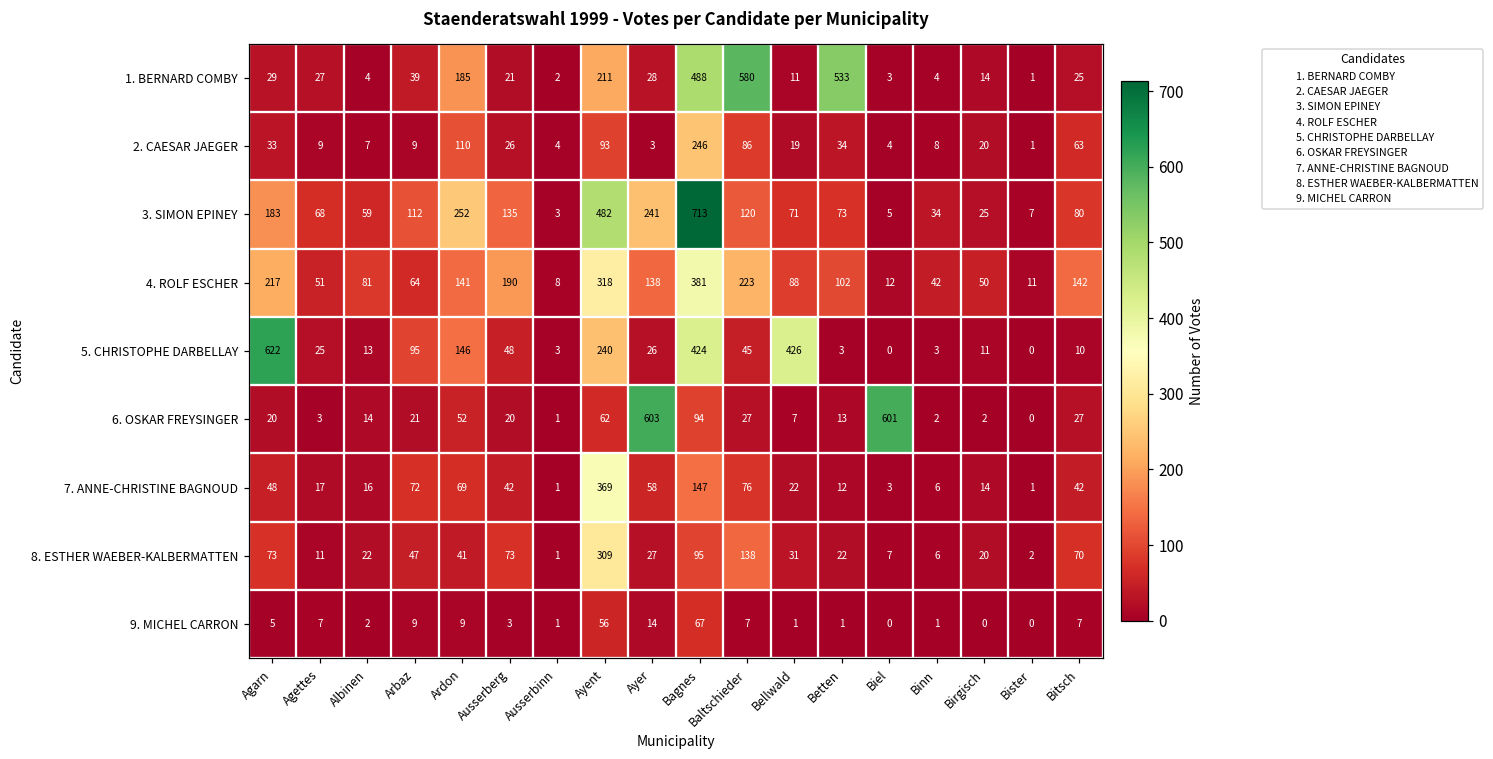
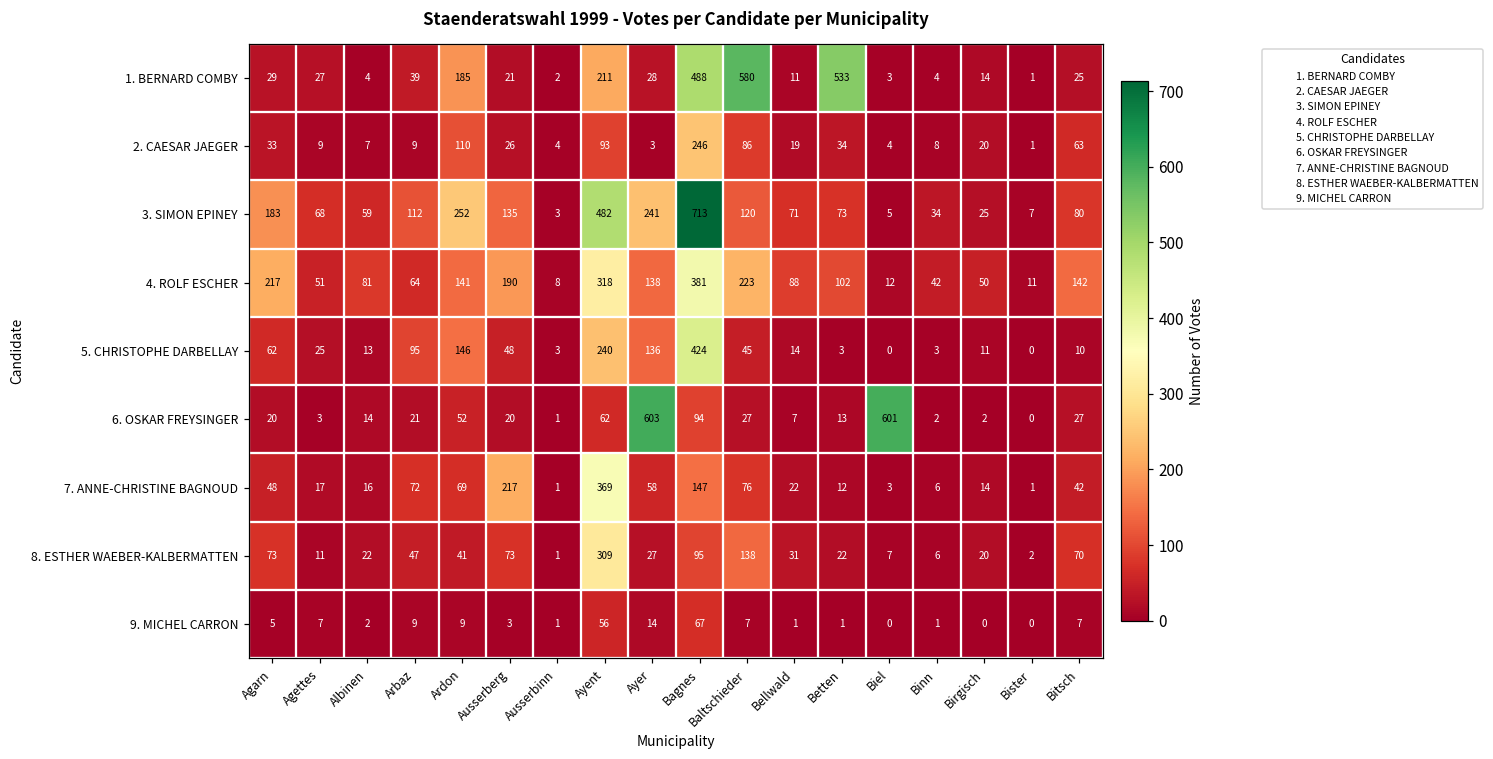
  {
    "1. BERNARD COMBY": {
      "Agarn": 29,
      "Agettes": 27,
      "Albinen": 4,
      "Arbaz": 39,
      "Ardon": 185,
      "Ausserberg": 21,
      "Ausserbinn": 2,
      "Ayent": 211,
      "Ayer": 28,
      "Bagnes": 488,
      "Baltschieder": 580,
      "Bellwald": 11,
      "Betten": 533,
      "Biel": 3,
      "Binn": 4,
      "Birgisch": 14,
      "Bister": 1,
      "Bitsch": 25
    },
    "2. CAESAR JAEGER": {
      "Agarn": 33,
      "Agettes": 9,
      "Albinen": 7,
      "Arbaz": 9,
      "Ardon": 110,
      "Ausserberg": 26,
      "Ausserbinn": 4,
      "Ayent": 93,
      "Ayer": 3,
      "Bagnes": 246,
      "Baltschieder": 86,
      "Bellwald": 19,
      "Betten": 34,
      "Biel": 4,
      "Binn": 8,
      "Birgisch": 20,
      "Bister": 1,
      "Bitsch": 63
    },
    "3. SIMON EPINEY": {
      "Agarn": 183,
      "Agettes": 68,
      "Albinen": 59,
      "Arbaz": 112,
      "Ardon": 252,
      "Ausserberg": 135,
      "Ausserbinn": 3,
      "Ayent": 482,
      "Ayer": 241,
      "Bagnes": 713,
      "Baltschieder": 120,
      "Bellwald": 71,
      "Betten": 73,
      "Biel": 5,
      "Binn": 34,
      "Birgisch": 25,
      "Bister": 7,
      "Bitsch": 80
    },
    "4. ROLF ESCHER": {
      "Agarn": 217,
      "Agettes": 51,
      "Albinen": 81,
      "Arbaz": 64,
      "Ardon": 141,
      "Ausserberg": 190,
      "Ausserbinn": 8,
      "Ayent": 318,
      "Ayer": 138,
      "Bagnes": 381,
      "Baltschieder": 223,
      "Bellwald": 88,
      "Betten": 102,
      "Biel": 12,
      "Binn": 42,
      "Birgisch": 50,
      "Bister": 11,
      "Bitsch": 142
    },
    "5. CHRISTOPHE DARBELLAY": {
-     "Agarn": 622,
+     "Agarn": 62,
      "Agettes": 25,
      "Albinen": 13,
      "Arbaz": 95,
      "Ardon": 146,
      "Ausserberg": 48,
      "Ausserbinn": 3,
      "Ayent": 240,
-     "Ayer": 26,
+     "Ayer": 136,
      "Bagnes": 424,
      "Baltschieder": 45,
-     "Bellwald": 426,
+     "Bellwald": 14,
      "Betten": 3,
      "Biel": 0,
      "Binn": 3,
      "Birgisch": 11,
      "Bister": 0,
      "Bitsch": 10
    },
    "6. OSKAR FREYSINGER": {
      "Agarn": 20,
      "Agettes": 3,
      "Albinen": 14,
      "Arbaz": 21,
      "Ardon": 52,
      "Ausserberg": 20,
      "Ausserbinn": 1,
      "Ayent": 62,
      "Ayer": 603,
      "Bagnes": 94,
      "Baltschieder": 27,
      "Bellwald": 7,
      "Betten": 13,
      "Biel": 601,
      "Binn": 2,
      "Birgisch": 2,
      "Bister": 0,
      "Bitsch": 27
    },
    "7. ANNE-CHRISTINE BAGNOUD": {
      "Agarn": 48,
      "Agettes": 17,
      "Albinen": 16,
      "Arbaz": 72,
      "Ardon": 69,
-     "Ausserberg": 42,
+     "Ausserberg": 217,
      "Ausserbinn": 1,
      "Ayent": 369,
      "Ayer": 58,
      "Bagnes": 147,
      "Baltschieder": 76,
      "Bellwald": 22,
      "Betten": 12,
      "Biel": 3,
      "Binn": 6,
      "Birgisch": 14,
      "Bister": 1,
      "Bitsch": 42
    },
    "8. ESTHER WAEBER-KALBERMATTEN": {
      "Agarn": 73,
      "Agettes": 11,
      "Albinen": 22,
      "Arbaz": 47,
      "Ardon": 41,
      "Ausserberg": 73,
      "Ausserbinn": 1,
      "Ayent": 309,
      "Ayer": 27,
      "Bagnes": 95,
      "Baltschieder": 138,
      "Bellwald": 31,
      "Betten": 22,
      "Biel": 7,
      "Binn": 6,
      "Birgisch": 20,
      "Bister": 2,
      "Bitsch": 70
    },
    "9. MICHEL CARRON": {
      "Agarn": 5,
      "Agettes": 7,
      "Albinen": 2,
      "Arbaz": 9,
      "Ardon": 9,
      "Ausserberg": 3,
      "Ausserbinn": 1,
      "Ayent": 56,
      "Ayer": 14,
      "Bagnes": 67,
      "Baltschieder": 7,
      "Bellwald": 1,
      "Betten": 1,
      "Biel": 0,
      "Binn": 1,
      "Birgisch": 0,
      "Bister": 0,
      "Bitsch": 7
    }
  }
